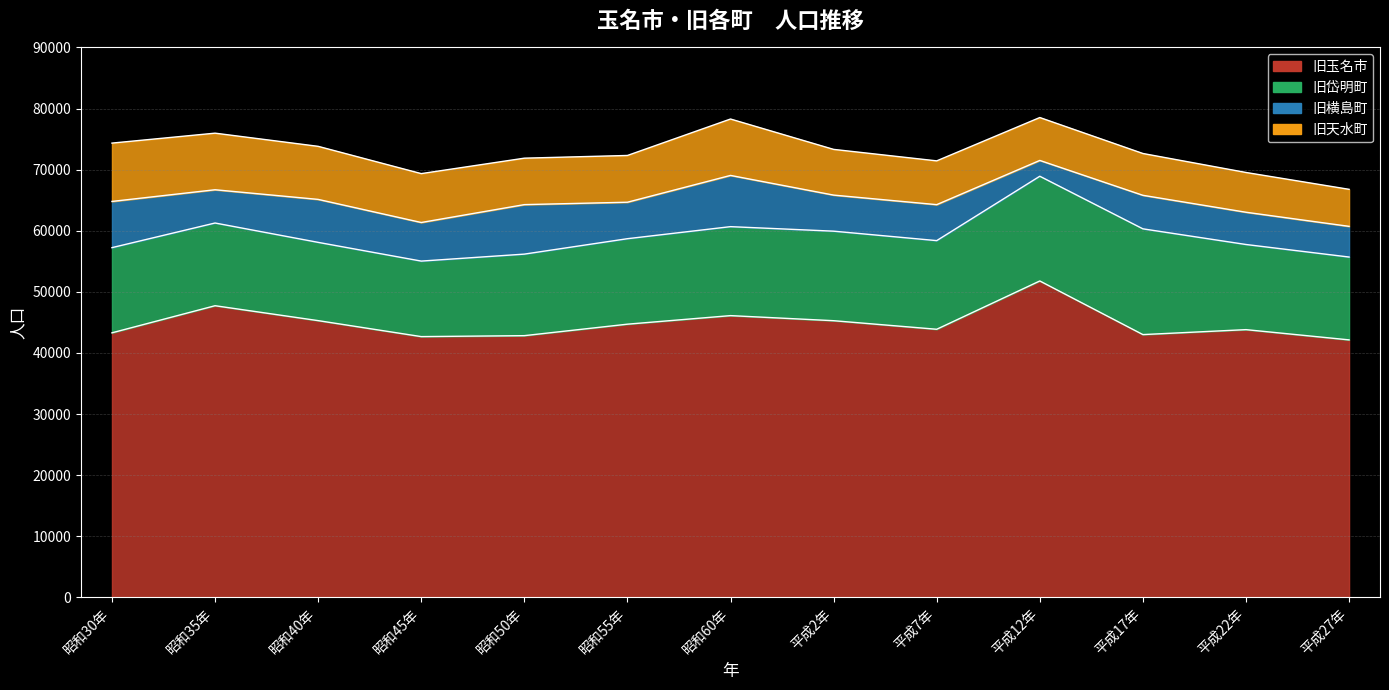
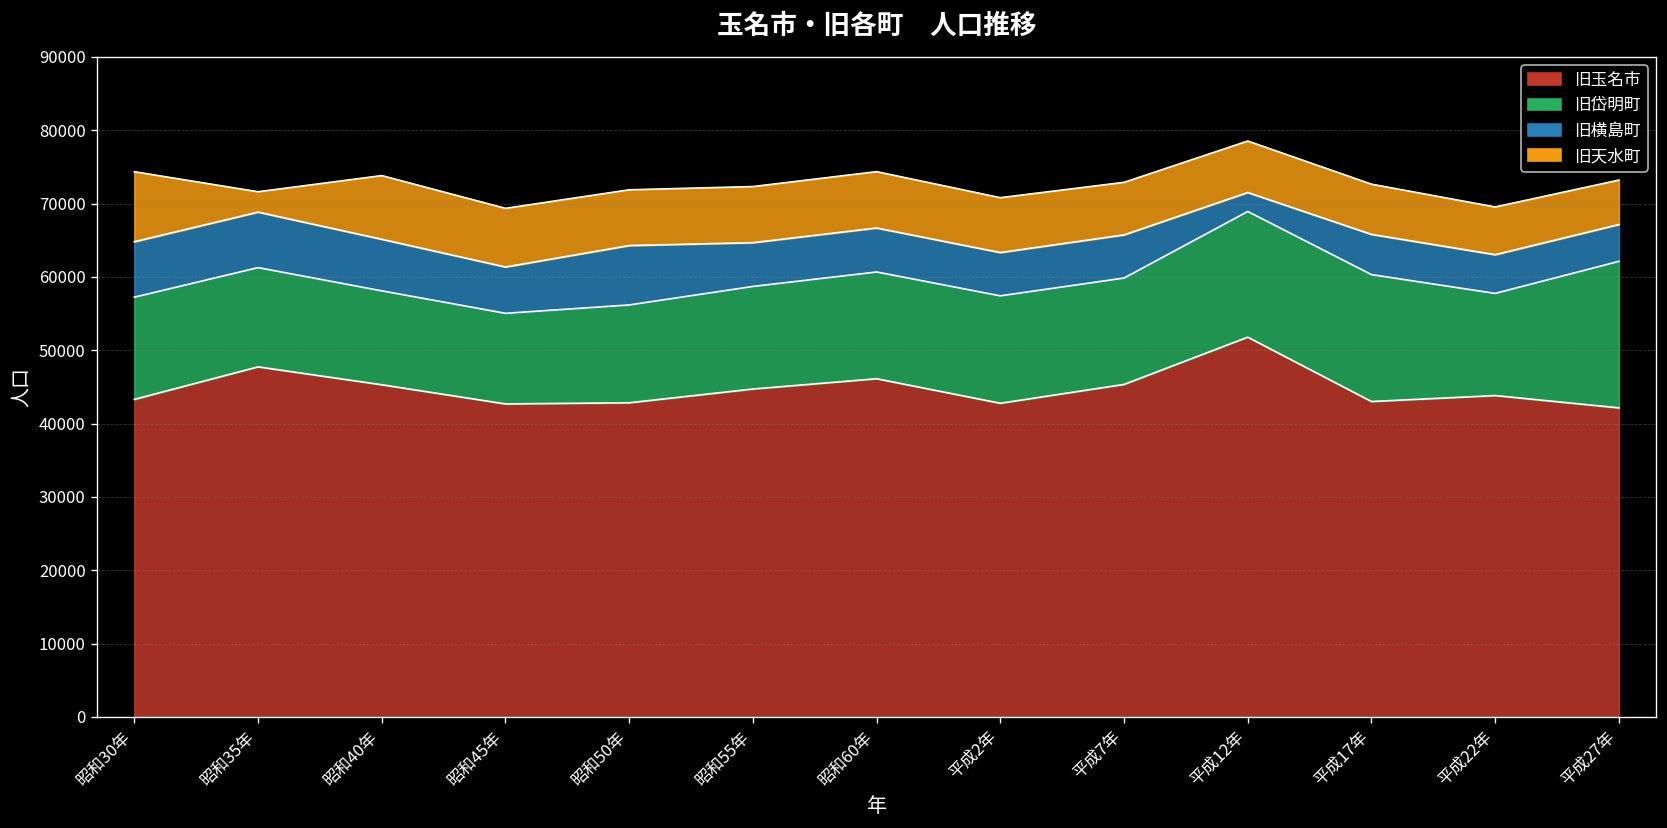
  {
    "旧玉名市": {
      "昭和30年": 43000,
      "昭和35年": 48000,
      "昭和40年": 45000,
      "昭和45年": 43000,
      "昭和50年": 43000,
      "昭和55年": 45000,
      "昭和60年": 46000,
-     "平成2年": 45000,
-     "平成7年": 44000,
+     "平成2年": 43000,
+     "平成7年": 45000,
      "平成12年": 52000,
      "平成17年": 43000,
      "平成22年": 44000,
      "平成27年": 42000
    },
    "旧岱明町": {
      "昭和30年": 14000,
      "昭和35年": 14000,
      "昭和40年": 13000,
      "昭和45年": 12000,
      "昭和50年": 13000,
      "昭和55年": 14000,
      "昭和60年": 15000,
      "平成2年": 15000,
      "平成7年": 15000,
      "平成12年": 17000,
      "平成17年": 17000,
      "平成22年": 14000,
-     "平成27年": 14000
+     "平成27年": 20000
    },
    "旧横島町": {
      "昭和30年": 8000,
-     "昭和35年": 5000,
+     "昭和35年": 8000,
      "昭和40年": 7000,
      "昭和45年": 6000,
      "昭和50年": 8000,
      "昭和55年": 6000,
-     "昭和60年": 8000,
+     "昭和60年": 6000,
      "平成2年": 6000,
      "平成7年": 6000,
      "平成12年": 3000,
      "平成17年": 5000,
      "平成22年": 5000,
      "平成27年": 5000
    },
    "旧天水町": {
      "昭和30年": 10000,
-     "昭和35年": 9000,
+     "昭和35年": 3000,
      "昭和40年": 9000,
      "昭和45年": 8000,
      "昭和50年": 8000,
      "昭和55年": 8000,
-     "昭和60年": 9000,
+     "昭和60年": 8000,
      "平成2年": 7000,
      "平成7年": 7000,
      "平成12年": 7000,
      "平成17年": 7000,
      "平成22年": 7000,
      "平成27年": 6000
    }
  }
